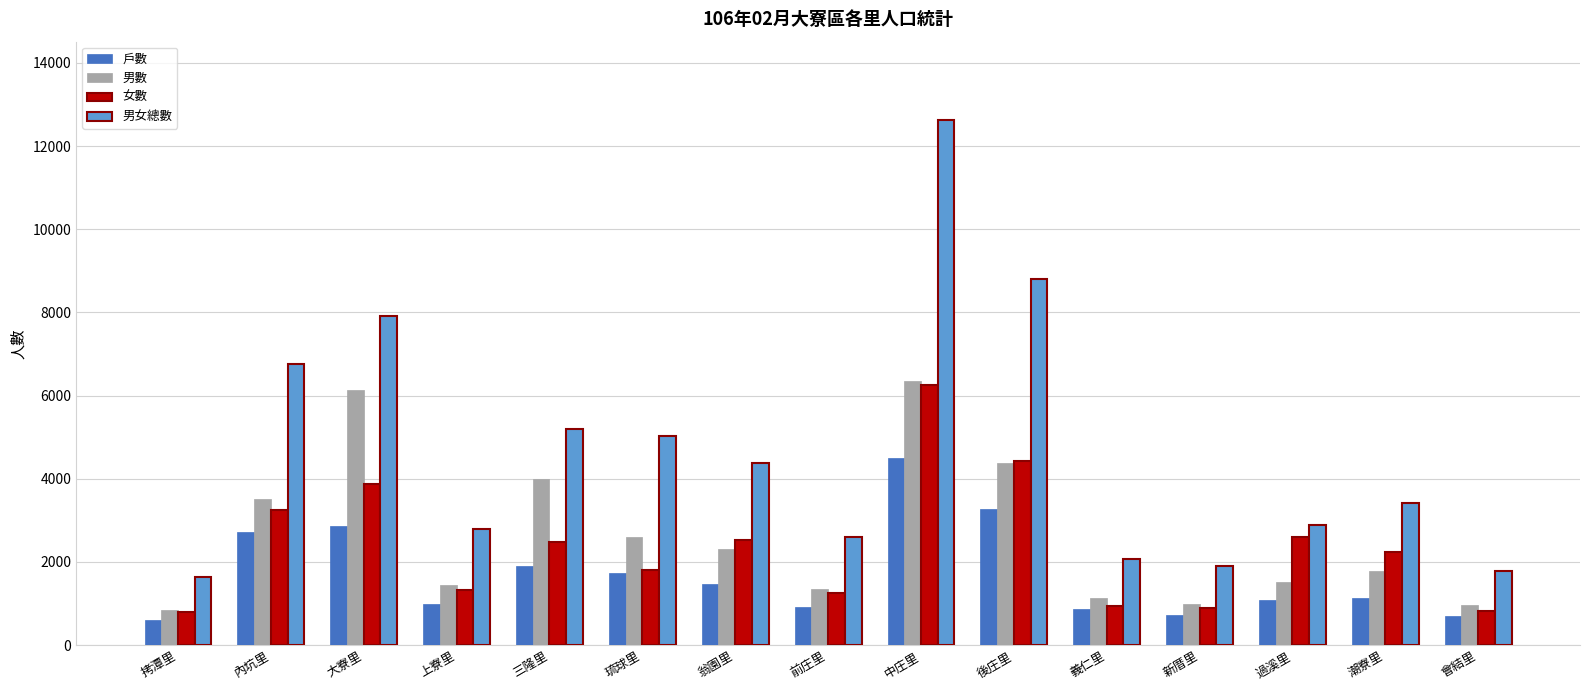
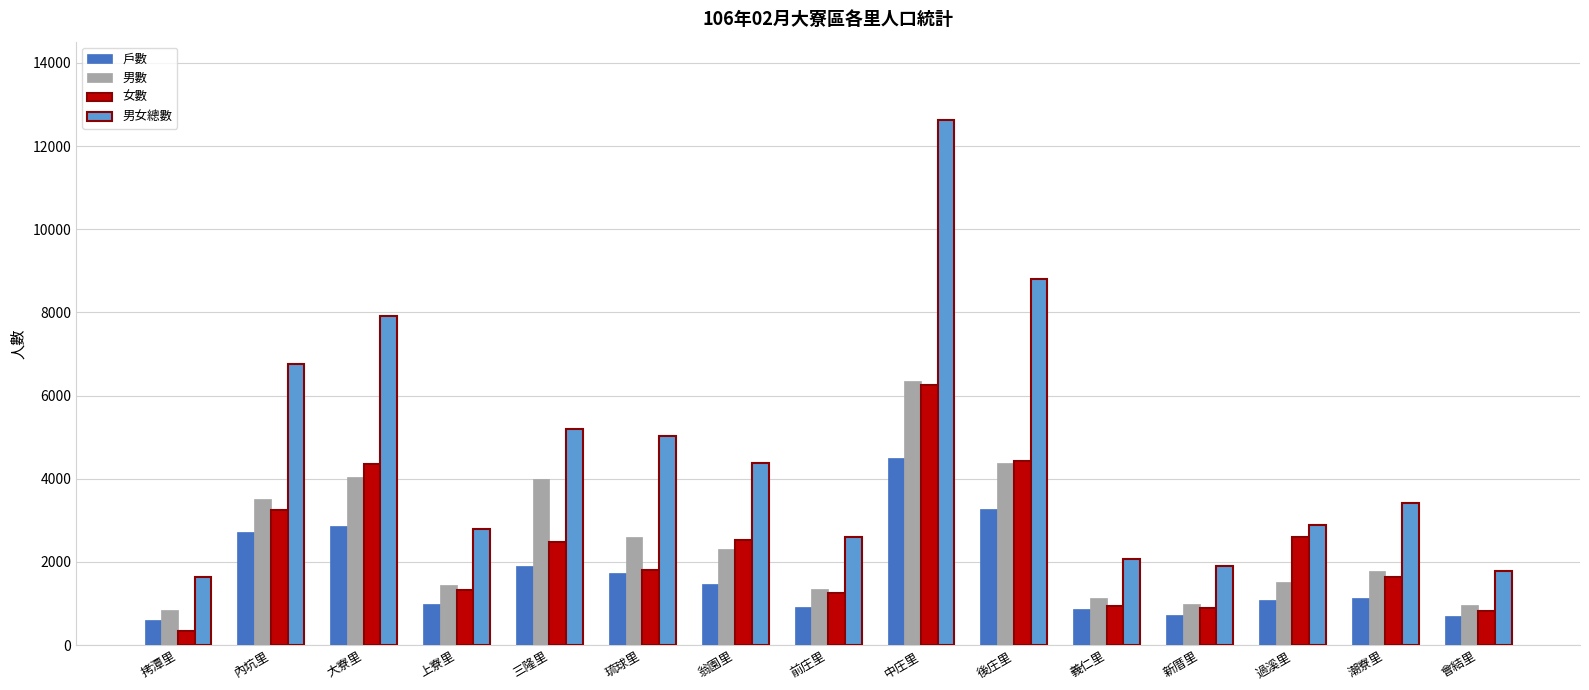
  {
    "男數": {
      "拷潭里": 800,
      "內坑里": 3500,
-     "大寮里": 6100,
+     "大寮里": 4000,
      "上寮里": 1500,
      "三隆里": 4000,
      "琉球里": 2600,
      "翁園里": 2300,
      "前庄里": 1300,
      "中庄里": 6400,
      "後庄里": 4400,
      "義仁里": 1100,
      "新厝里": 1000,
      "過溪里": 1500,
      "潮寮里": 1800,
      "會結里": 1000
    },
    "女數": {
-     "拷潭里": 800,
+     "拷潭里": 300,
      "內坑里": 3200,
-     "大寮里": 3900,
+     "大寮里": 4400,
      "上寮里": 1300,
      "三隆里": 2500,
      "琉球里": 1800,
      "翁園里": 2500,
      "前庄里": 1300,
      "中庄里": 6300,
      "後庄里": 4400,
      "義仁里": 900,
      "新厝里": 900,
      "過溪里": 2600,
-     "潮寮里": 2200,
+     "潮寮里": 1600,
      "會結里": 800
    }
  }
